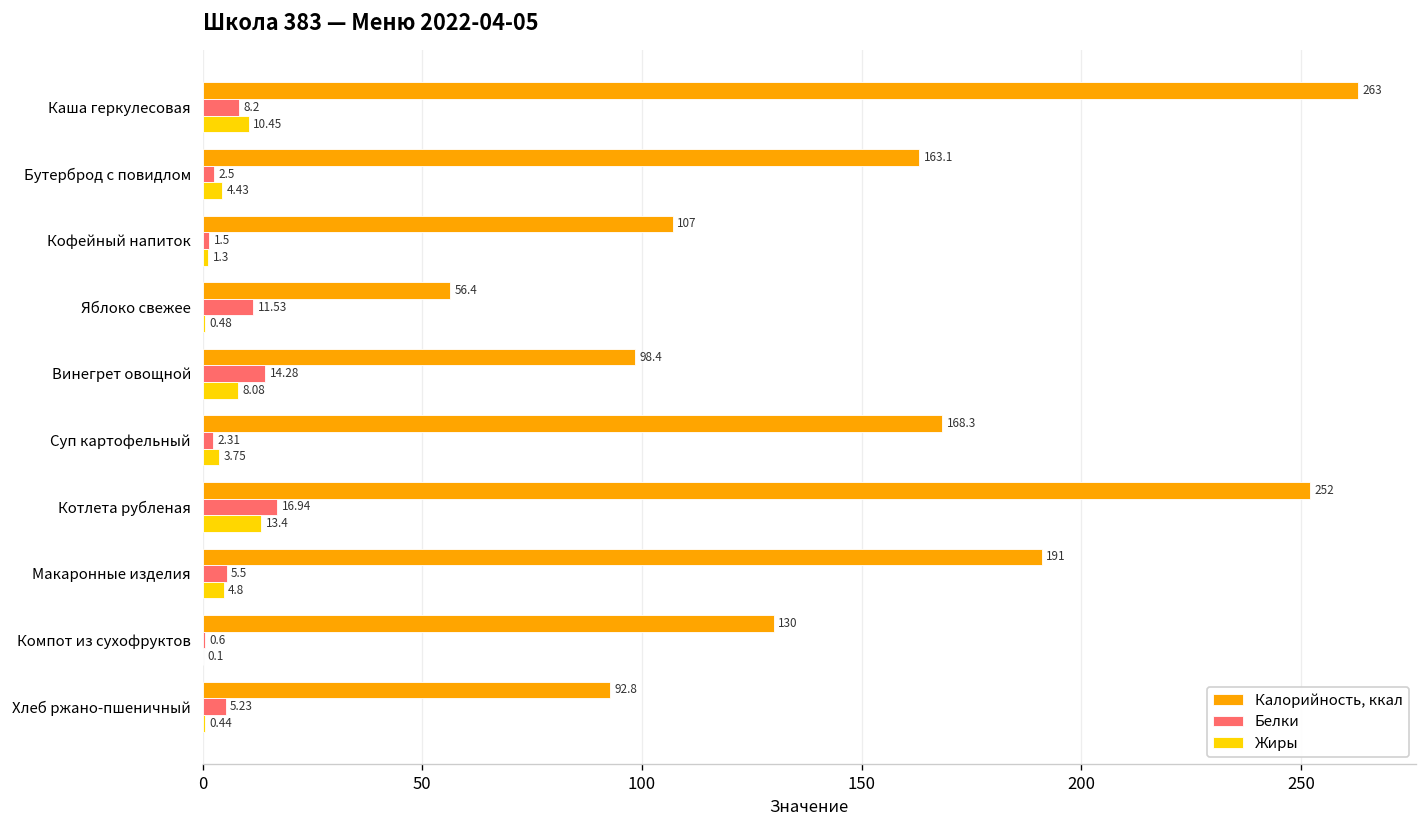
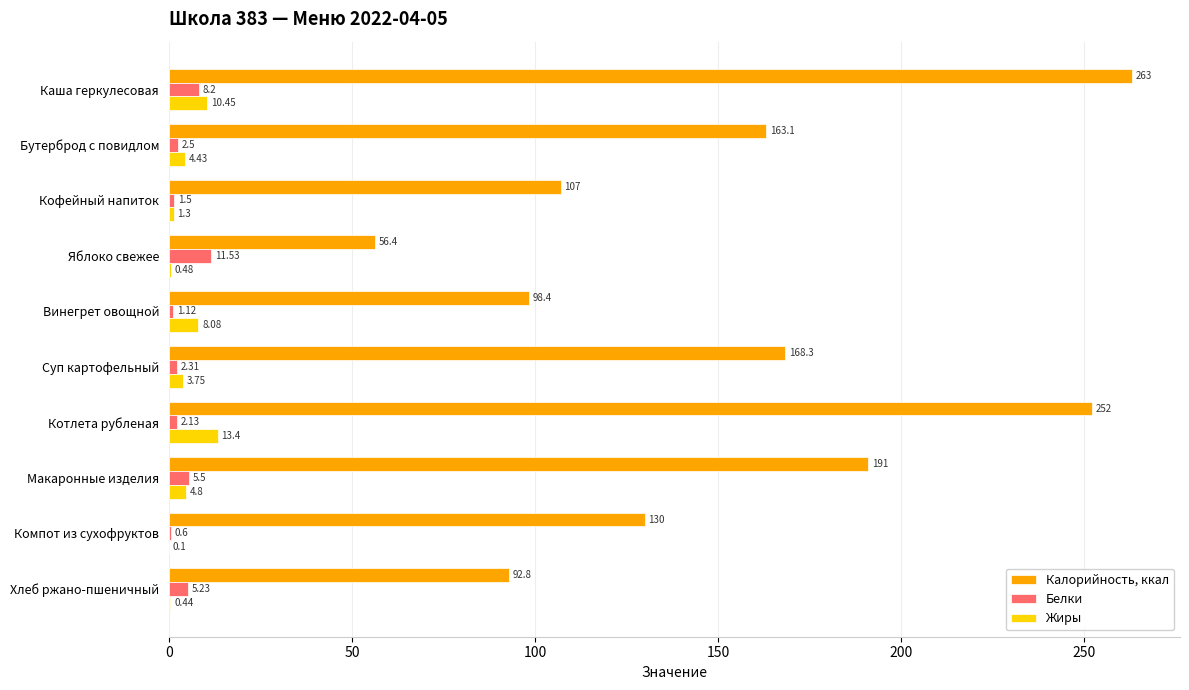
  {
    "Белки": {
      "Каша геркулесовая": 8.2,
      "Бутерброд с повидлом": 2.5,
      "Кофейный напиток": 1.5,
      "Яблоко свежее": 11.53,
-     "Винегрет овощной": 14.28,
+     "Винегрет овощной": 1.12,
      "Суп картофельный": 2.31,
-     "Котлета рубленая": 16.94,
+     "Котлета рубленая": 2.13,
      "Макаронные изделия": 5.5,
      "Компот из сухофруктов": 0.6,
      "Хлеб ржано-пшеничный": 5.23
    }
  }
